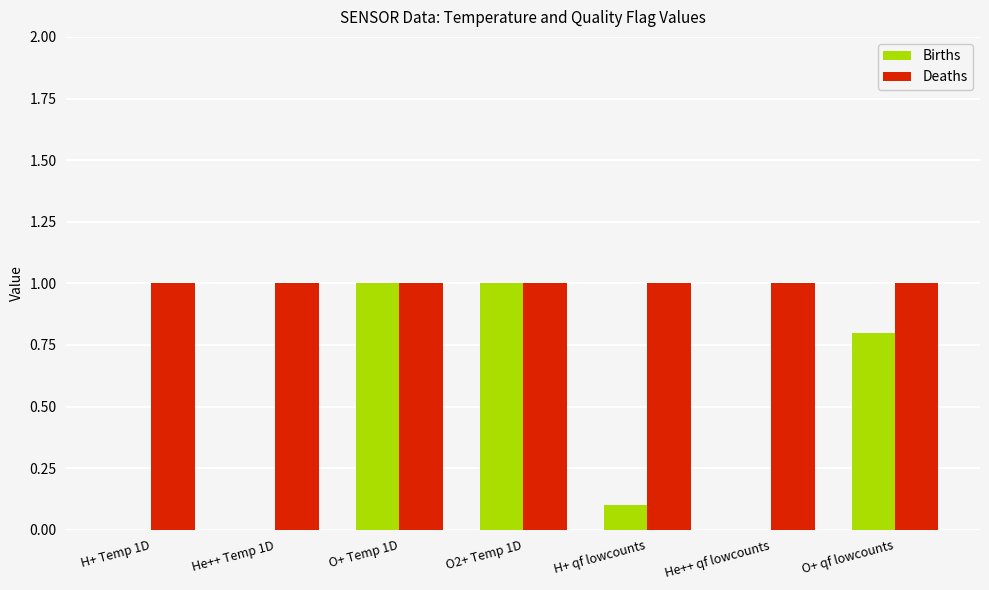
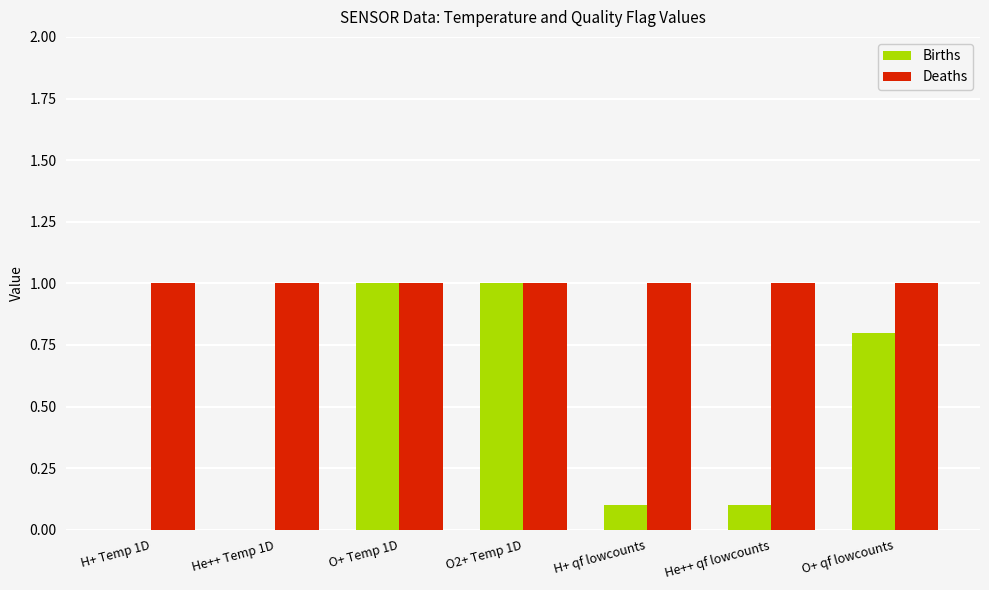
  {
    "Births": {
      "H+ Temp 1D": 0.0,
      "He++ Temp 1D": 0.0,
      "O+ Temp 1D": 1.0,
      "O2+ Temp 1D": 1.0,
      "H+ qf lowcounts": 0.1,
-     "He++ qf lowcounts": 0.0,
+     "He++ qf lowcounts": 0.1,
      "O+ qf lowcounts": 0.8
    },
    "Deaths": {
      "H+ Temp 1D": 1.0,
      "He++ Temp 1D": 1.0,
      "O+ Temp 1D": 1.0,
      "O2+ Temp 1D": 1.0,
      "H+ qf lowcounts": 1.0,
      "He++ qf lowcounts": 1.0,
      "O+ qf lowcounts": 1.0
    }
  }
